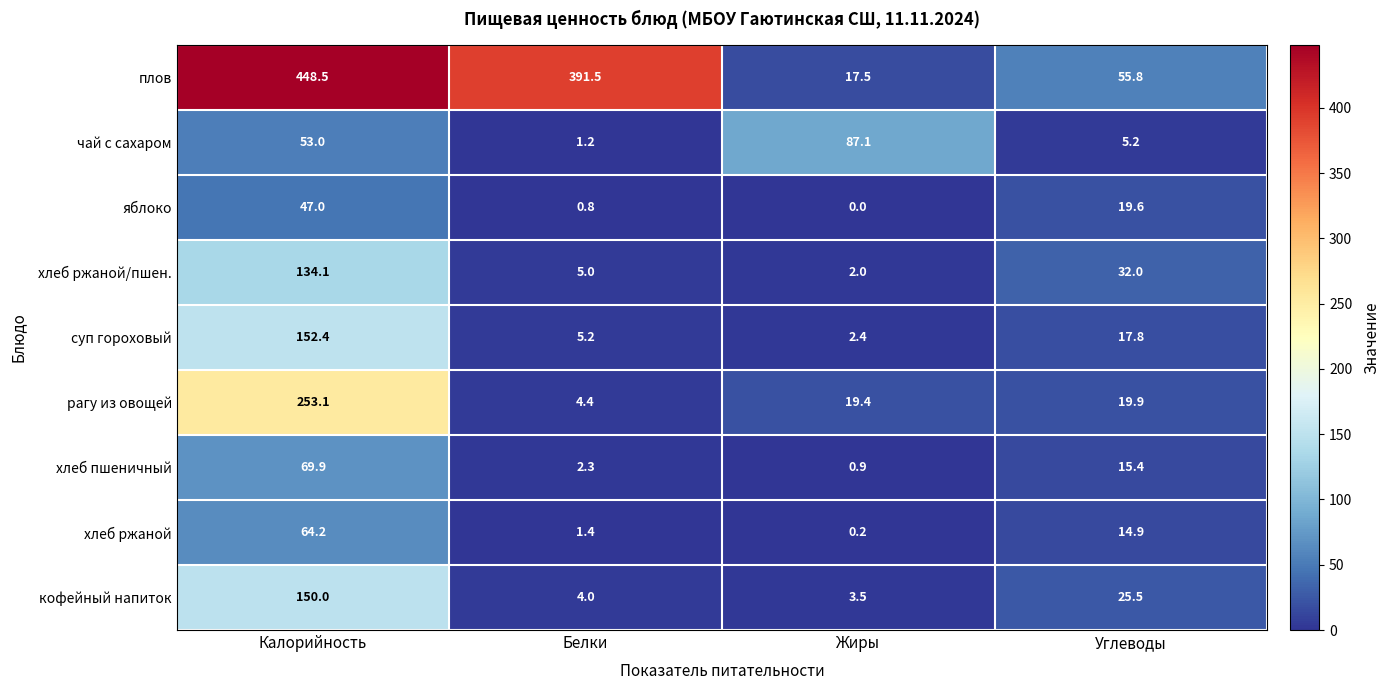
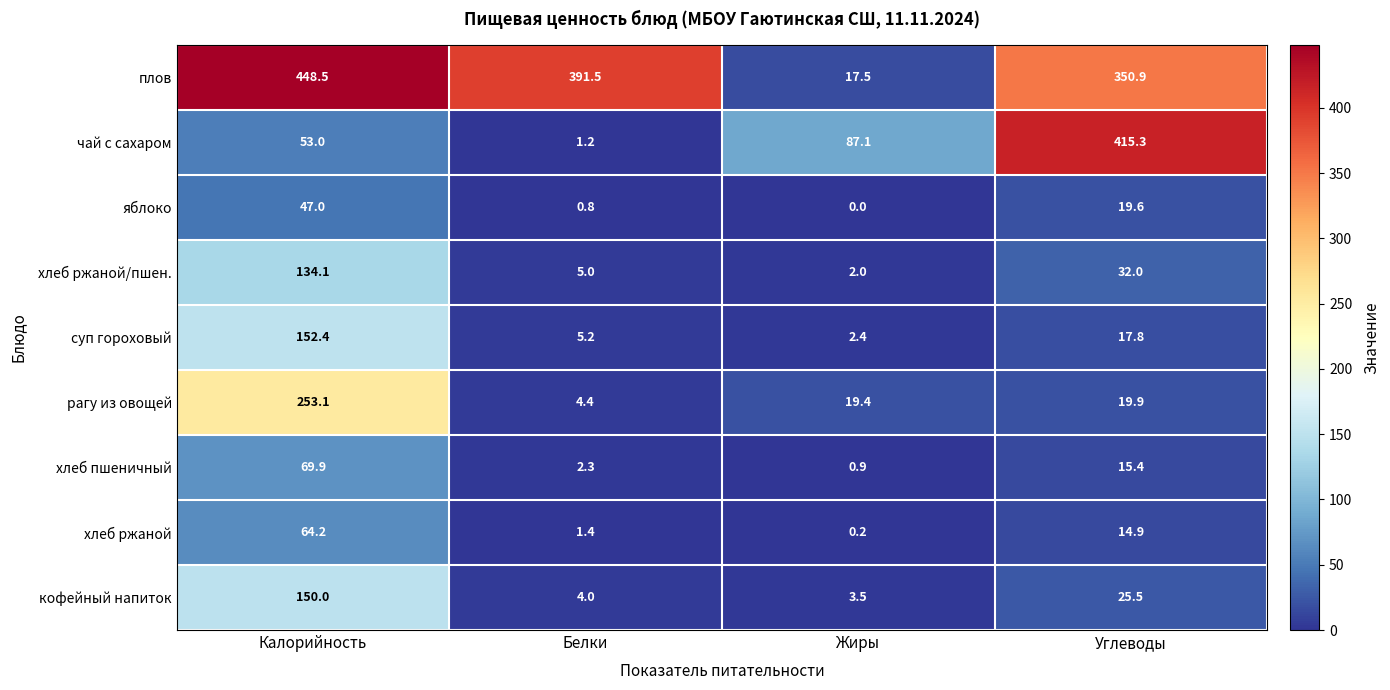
  {
    "плов": {
      "Калорийность": 448.5,
      "Белки": 391.5,
      "Жиры": 17.5,
-     "Углеводы": 55.8
+     "Углеводы": 350.9
    },
    "чай с сахаром": {
      "Калорийность": 53.0,
      "Белки": 1.2,
      "Жиры": 87.1,
-     "Углеводы": 5.2
+     "Углеводы": 415.3
    },
    "яблоко": {
      "Калорийность": 47.0,
      "Белки": 0.8,
      "Жиры": 0.0,
      "Углеводы": 19.6
    },
    "хлеб ржаной/пшен.": {
      "Калорийность": 134.1,
      "Белки": 5.0,
      "Жиры": 2.0,
      "Углеводы": 32.0
    },
    "суп гороховый": {
      "Калорийность": 152.4,
      "Белки": 5.2,
      "Жиры": 2.4,
      "Углеводы": 17.8
    },
    "рагу из овощей": {
      "Калорийность": 253.1,
      "Белки": 4.4,
      "Жиры": 19.4,
      "Углеводы": 19.9
    },
    "хлеб пшеничный": {
      "Калорийность": 69.9,
      "Белки": 2.3,
      "Жиры": 0.9,
      "Углеводы": 15.4
    },
    "хлеб ржаной": {
      "Калорийность": 64.2,
      "Белки": 1.4,
      "Жиры": 0.2,
      "Углеводы": 14.9
    },
    "кофейный напиток": {
      "Калорийность": 150.0,
      "Белки": 4.0,
      "Жиры": 3.5,
      "Углеводы": 25.5
    }
  }
